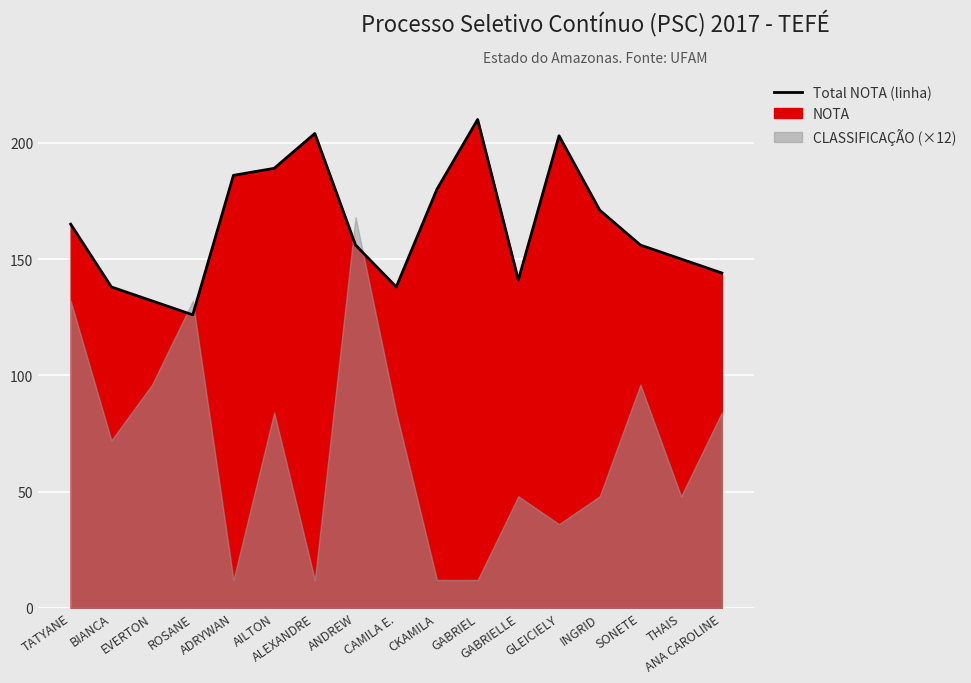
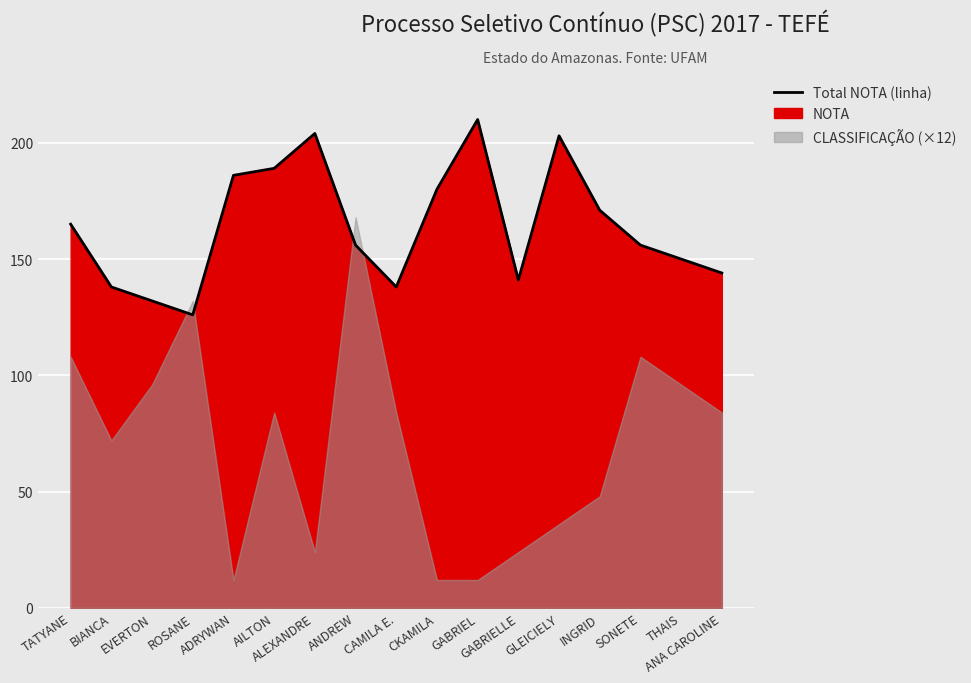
  {
    "NOTA": {
      "TATYANE": 165,
      "BIANCA": 138,
      "EVERTON": 132,
      "ROSANE": 126,
      "ADRYWAN": 186,
      "AILTON": 189,
      "ALEXANDRE": 204,
      "ANDREW": 156,
      "CAMILA E.": 138,
      "CKAMILA": 180,
      "GABRIEL": 210,
      "GABRIELLE": 141,
      "GLEICIELY": 203,
      "INGRID": 171,
      "SONETE": 156,
      "THAIS": 150,
      "ANA CAROLINE": 144
    },
    "CLASSIFICAÇÃO (×12)": {
-     "TATYANE": 132,
+     "TATYANE": 108,
      "BIANCA": 72,
      "EVERTON": 96,
      "ROSANE": 132,
      "ADRYWAN": 12,
      "AILTON": 84,
-     "ALEXANDRE": 12,
+     "ALEXANDRE": 24,
      "ANDREW": 168,
      "CAMILA E.": 84,
      "CKAMILA": 12,
      "GABRIEL": 12,
-     "GABRIELLE": 48,
+     "GABRIELLE": 24,
      "GLEICIELY": 36,
      "INGRID": 48,
-     "SONETE": 96,
-     "THAIS": 48,
+     "SONETE": 108,
+     "THAIS": 96,
      "ANA CAROLINE": 84
    }
  }
